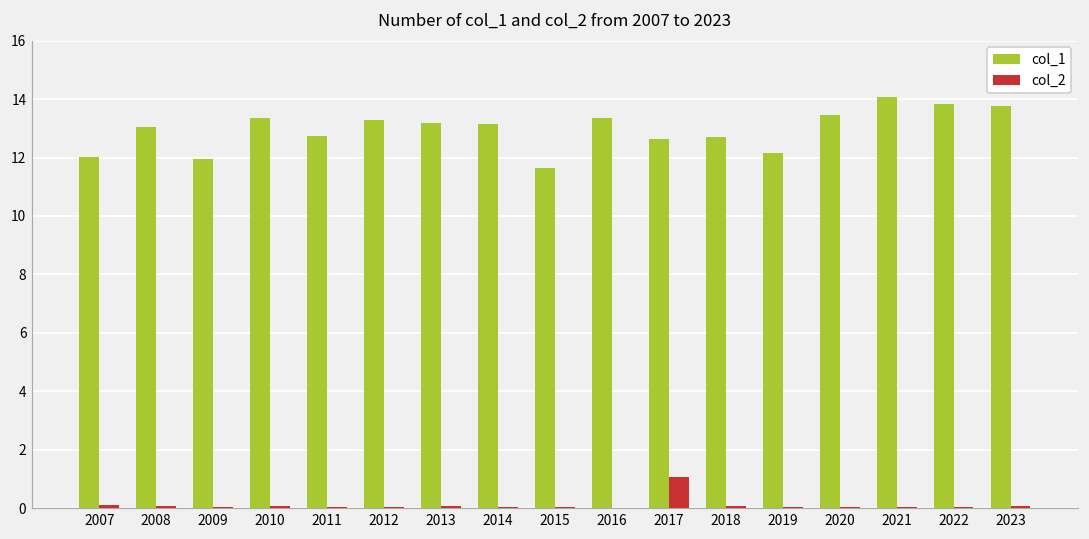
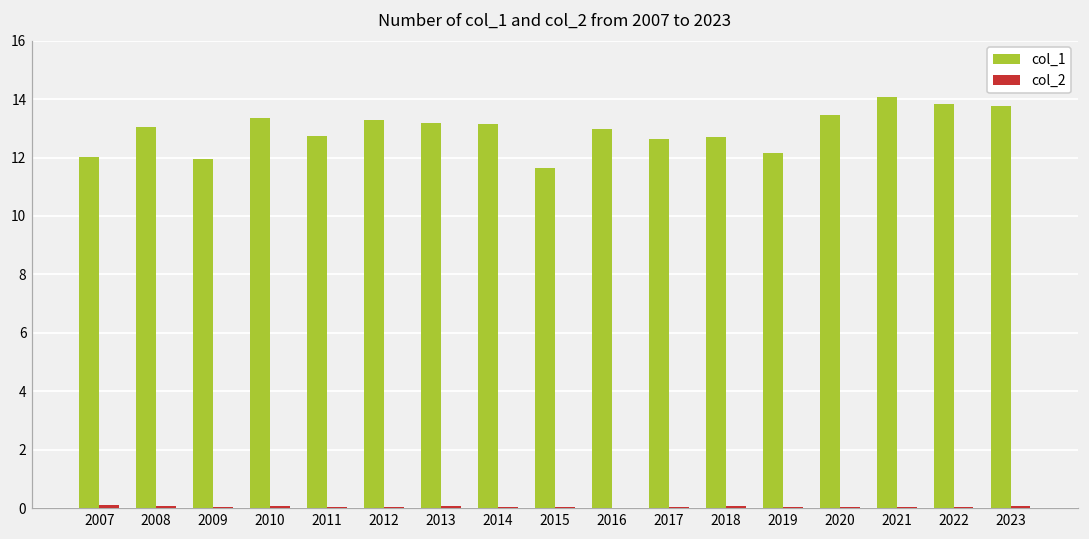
  {
    "col_1": {
      "2007": 12.0,
      "2008": 13.0,
      "2009": 12.0,
      "2010": 13.3,
      "2011": 12.7,
      "2012": 13.3,
      "2013": 13.2,
      "2014": 13.1,
      "2015": 11.6,
-     "2016": 13.3,
+     "2016": 13.0,
      "2017": 12.6,
      "2018": 12.7,
      "2019": 12.2,
      "2020": 13.4,
      "2021": 14.1,
      "2022": 13.8,
      "2023": 13.8
    },
    "col_2": {
      "2007": 0.1,
-     "2017": 1.1
+     "2017": 0.0
    }
  }
